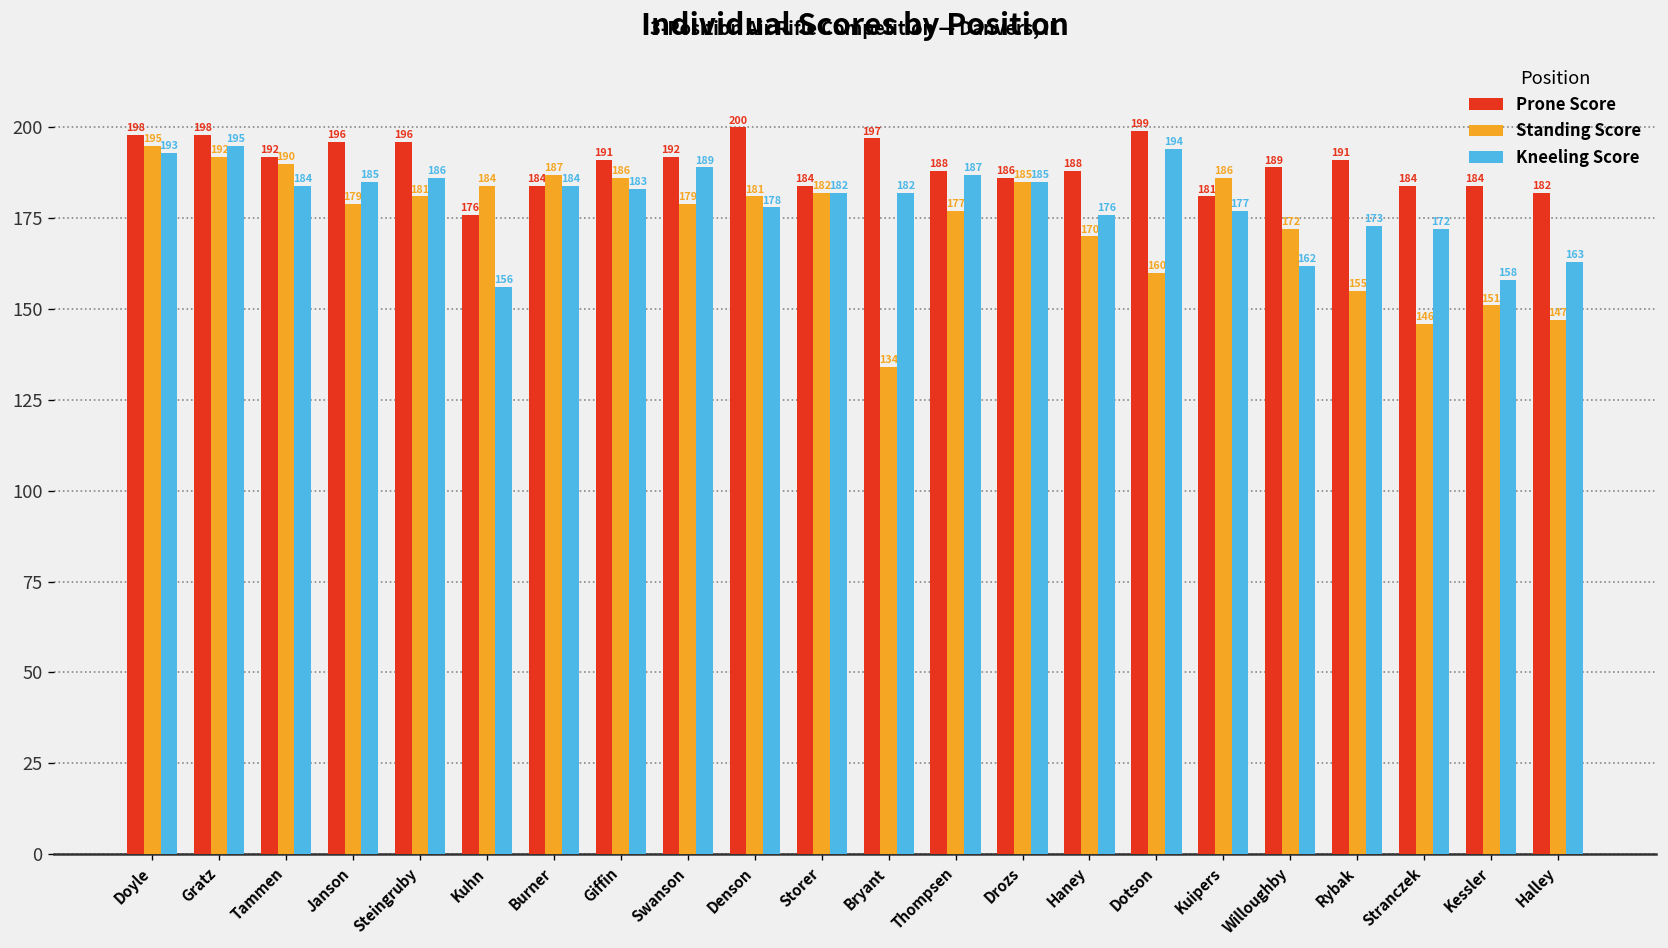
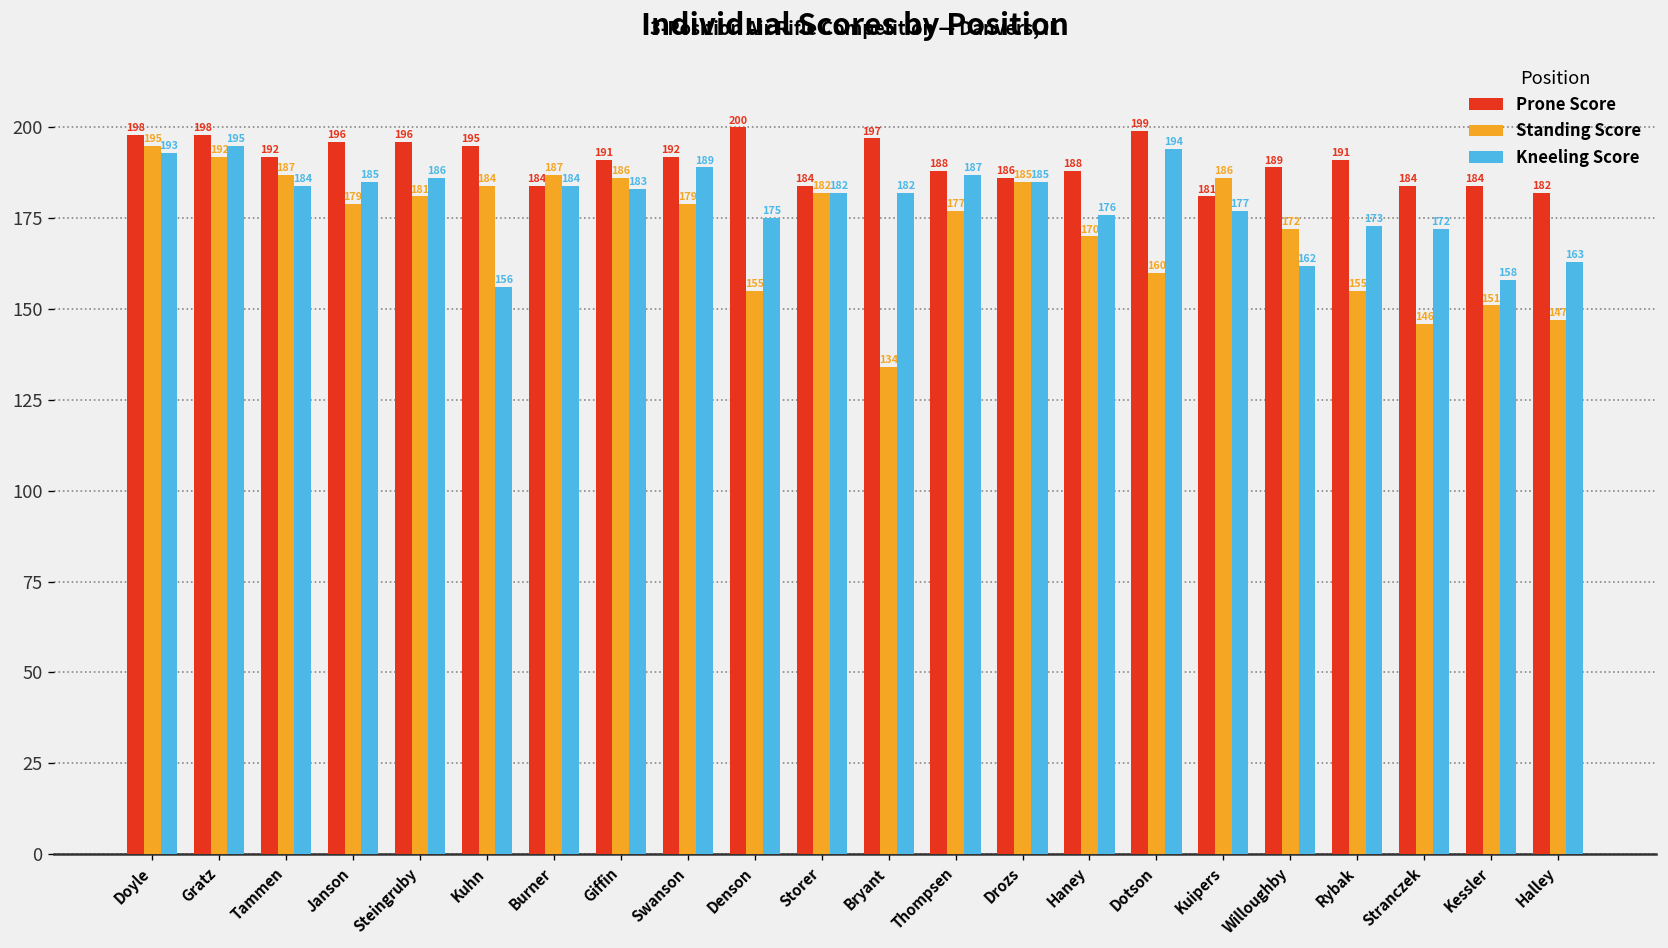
  {
    "Prone Score": {
      "Doyle": 198,
      "Gratz": 198,
      "Tammen": 192,
      "Janson": 196,
      "Steingruby": 196,
-     "Kuhn": 176,
+     "Kuhn": 195,
      "Burner": 184,
      "Giffin": 191,
      "Swanson": 192,
      "Denson": 200,
      "Storer": 184,
      "Bryant": 197,
      "Thompsen": 188,
      "Drozs": 186,
      "Haney": 188,
      "Dotson": 199,
      "Kuipers": 181,
      "Willoughby": 189,
      "Rybak": 191,
      "Stranczek": 184,
      "Kessler": 184,
      "Halley": 182
    },
    "Standing Score": {
      "Doyle": 195,
      "Gratz": 192,
-     "Tammen": 190,
+     "Tammen": 187,
      "Janson": 179,
      "Steingruby": 181,
      "Kuhn": 184,
      "Burner": 187,
      "Giffin": 186,
      "Swanson": 179,
-     "Denson": 181,
+     "Denson": 155,
      "Storer": 182,
      "Bryant": 134,
      "Thompsen": 177,
      "Drozs": 185,
      "Haney": 170,
      "Dotson": 160,
      "Kuipers": 186,
      "Willoughby": 172,
      "Rybak": 155,
      "Stranczek": 146,
      "Kessler": 151,
      "Halley": 147
    },
    "Kneeling Score": {
      "Doyle": 193,
      "Gratz": 195,
      "Tammen": 184,
      "Janson": 185,
      "Steingruby": 186,
      "Kuhn": 156,
      "Burner": 184,
      "Giffin": 183,
      "Swanson": 189,
-     "Denson": 178,
+     "Denson": 175,
      "Storer": 182,
      "Bryant": 182,
      "Thompsen": 187,
      "Drozs": 185,
      "Haney": 176,
      "Dotson": 194,
      "Kuipers": 177,
      "Willoughby": 162,
      "Rybak": 173,
      "Stranczek": 172,
      "Kessler": 158,
      "Halley": 163
    }
  }
